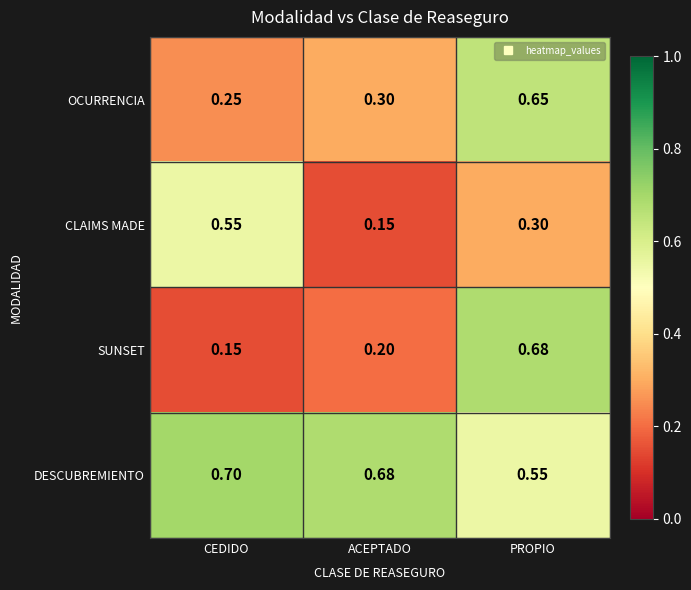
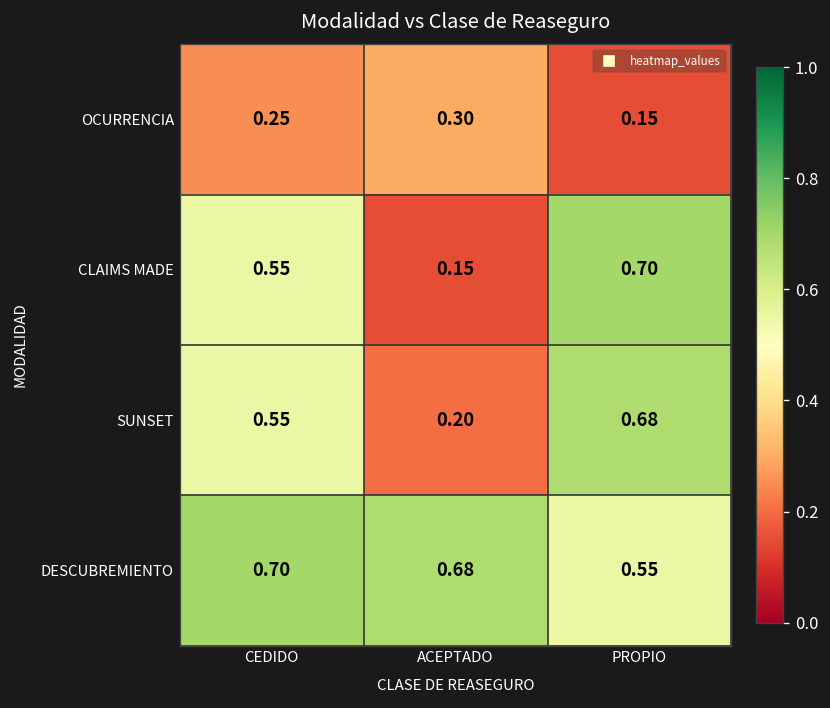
  {
    "OCURRENCIA": {
      "CEDIDO": 0.25,
      "ACEPTADO": 0.30,
-     "PROPIO": 0.65
+     "PROPIO": 0.15
    },
    "CLAIMS MADE": {
      "CEDIDO": 0.55,
      "ACEPTADO": 0.15,
-     "PROPIO": 0.30
+     "PROPIO": 0.70
    },
    "SUNSET": {
-     "CEDIDO": 0.15,
+     "CEDIDO": 0.55,
      "ACEPTADO": 0.20,
      "PROPIO": 0.68
    },
    "DESCUBREMIENTO": {
      "CEDIDO": 0.70,
      "ACEPTADO": 0.68,
      "PROPIO": 0.55
    }
  }
